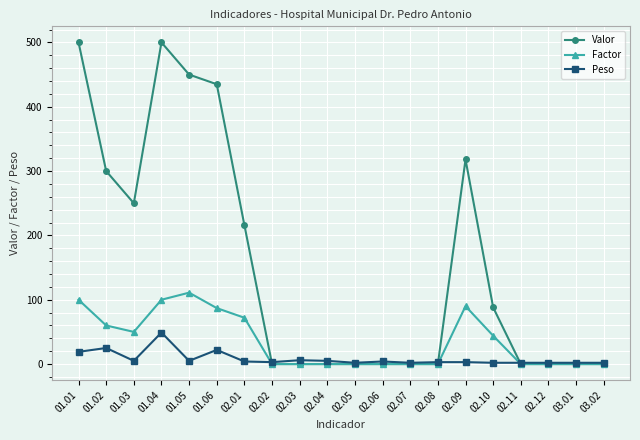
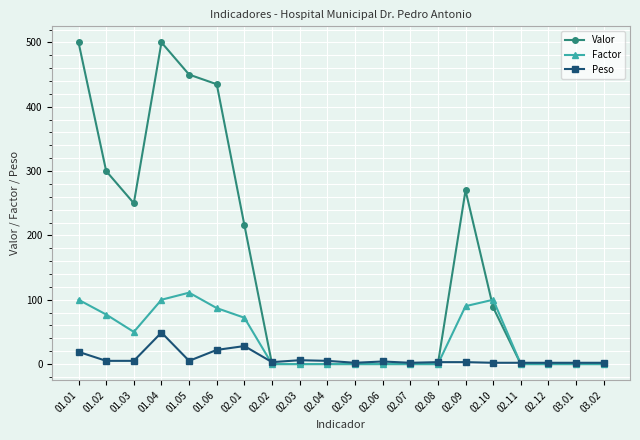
  {
    "Valor": {
      "01.01": 500,
      "01.02": 300,
      "01.03": 250,
      "01.04": 500,
      "01.05": 450,
      "01.06": 440,
      "02.01": 220,
-     "02.09": 320,
+     "02.09": 270,
      "02.10": 90
    },
    "Factor": {
      "01.01": 100,
-     "01.02": 60,
+     "01.02": 80,
      "01.03": 50,
      "01.04": 100,
      "01.05": 110,
      "01.06": 90,
      "02.01": 70,
      "02.09": 90,
-     "02.10": 40
+     "02.10": 100
    },
    "Peso": {
      "01.01": 20,
-     "01.02": 30,
+     "01.02": 10,
      "01.03": 10,
      "01.04": 50,
      "01.05": 10,
      "01.06": 20,
-     "02.01": 0,
+     "02.01": 30,
      "02.03": 10,
      "02.04": 10,
      "02.06": 0,
      "02.09": 0,
      "02.10": 0
    }
  }
